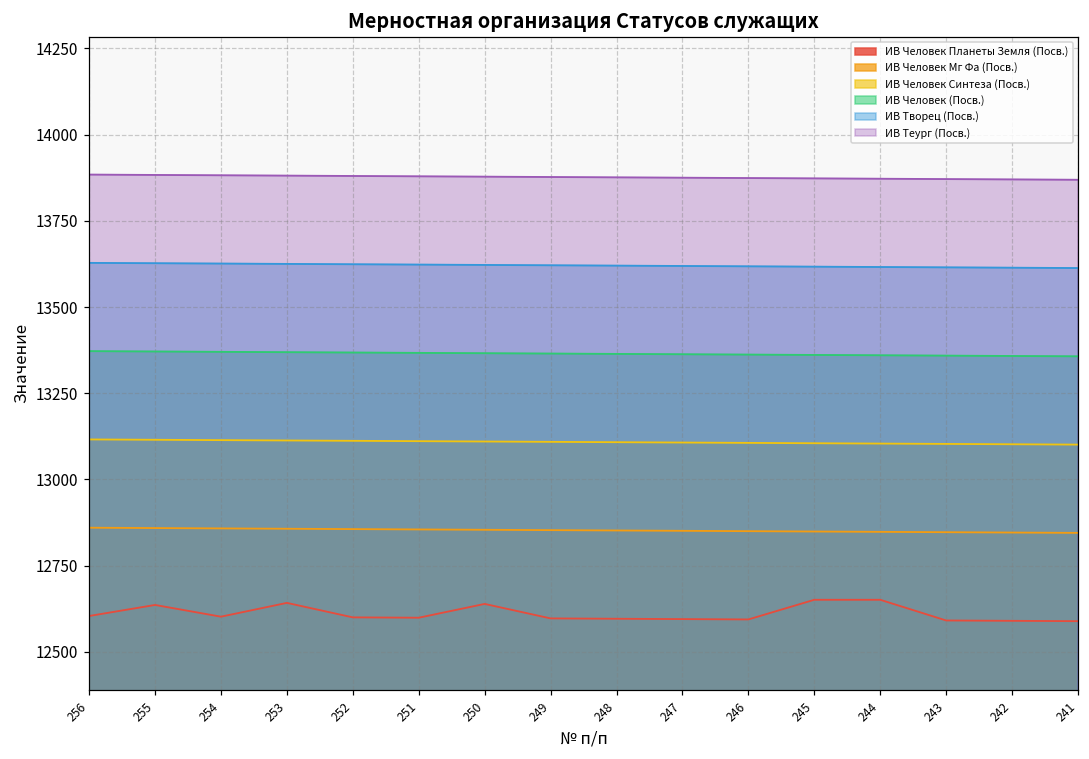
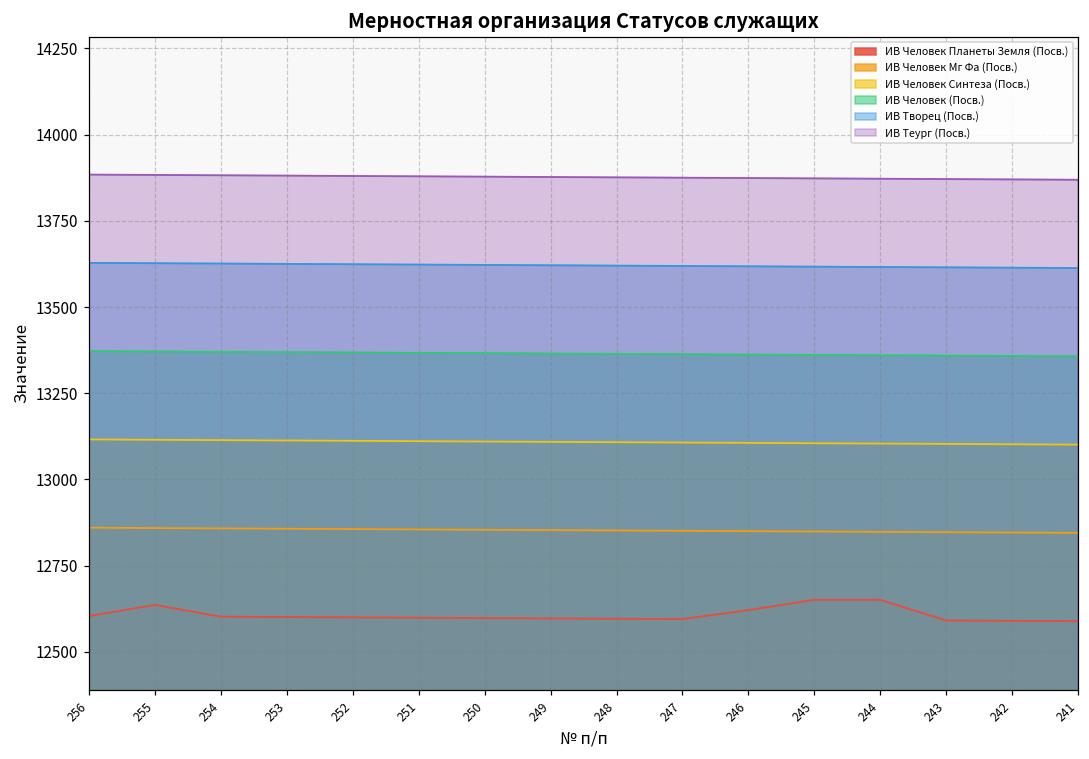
  {
    "ИВ Человек Планеты Земля (Посв.)": {
      "256": 12600,
      "255": 12640,
      "254": 12600,
-     "253": 12640,
+     "253": 12600,
      "252": 12600,
      "251": 12600,
-     "250": 12640,
+     "250": 12600,
      "249": 12600,
      "248": 12600,
      "247": 12600,
-     "246": 12590,
+     "246": 12620,
      "245": 12650,
      "244": 12650,
      "243": 12590,
      "242": 12590,
      "241": 12590
    },
    "ИВ Человек (Посв.)": {
      "256": 13370,
      "255": 13370,
      "254": 13370,
      "253": 13370,
      "252": 13370,
      "251": 13370,
      "250": 13370,
      "249": 13370,
      "248": 13360,
      "247": 13360,
      "246": 13360,
      "245": 13360,
      "244": 13360,
      "243": 13360,
      "242": 13360,
      "241": 13360
    },
    "ИВ Творец (Посв.)": {
      "256": 13630,
      "255": 13630,
      "254": 13630,
      "253": 13630,
      "252": 13620,
      "251": 13620,
      "250": 13620,
      "249": 13620,
      "248": 13620,
      "247": 13620,
      "246": 13620,
      "245": 13620,
      "244": 13620,
      "243": 13620,
      "242": 13610,
      "241": 13610
    },
    "ИВ Теург (Посв.)": {
      "256": 13880,
      "255": 13880,
      "254": 13880,
      "253": 13880,
      "252": 13880,
      "251": 13880,
      "250": 13880,
      "249": 13880,
      "248": 13880,
      "247": 13880,
      "246": 13870,
      "245": 13870,
      "244": 13870,
      "243": 13870,
      "242": 13870,
      "241": 13870
    }
  }
